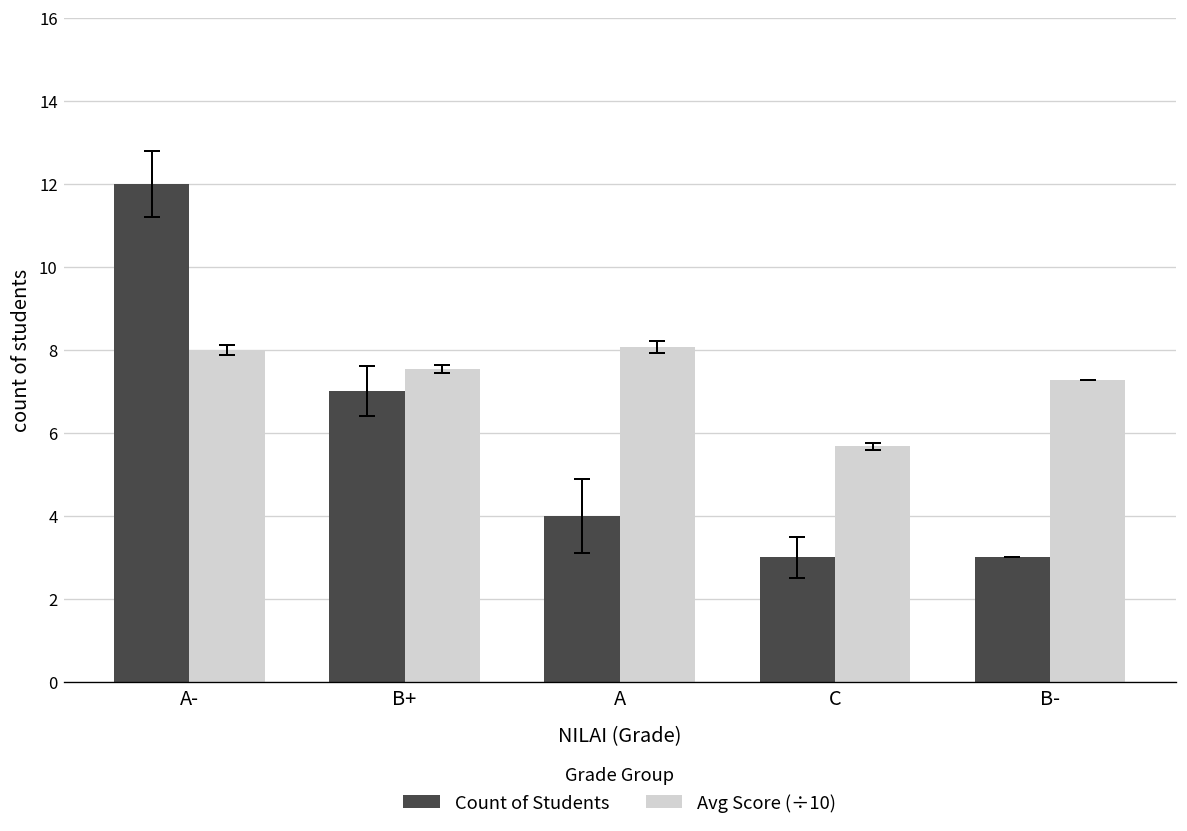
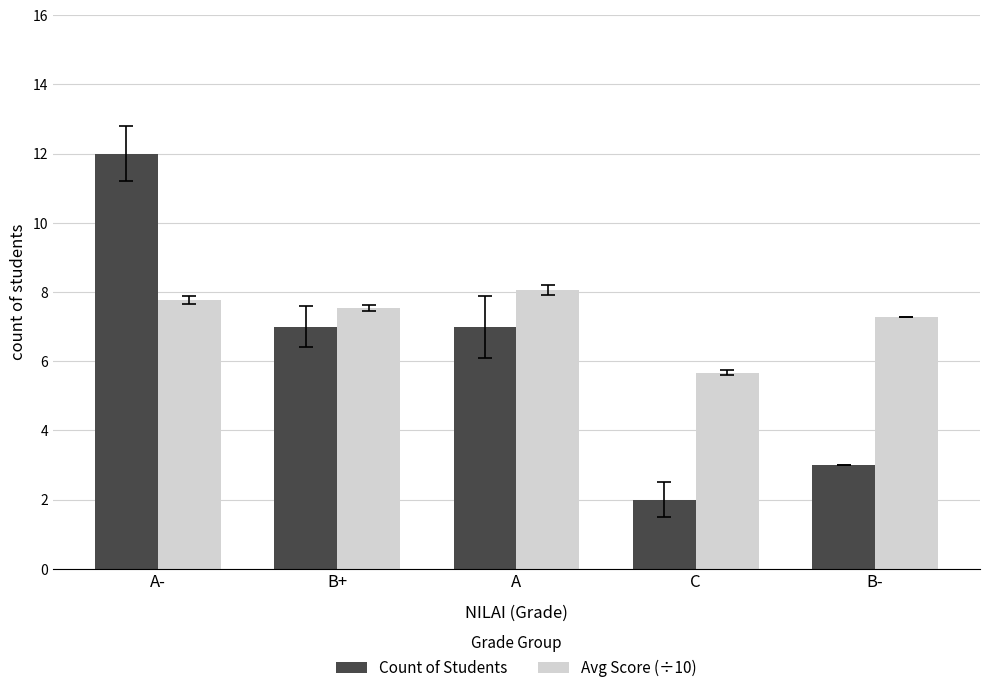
  {
    "Count of Students": {
      "A-": 12,
      "B+": 7,
-     "A": 4,
-     "C": 3,
+     "A": 7,
+     "C": 2,
      "B-": 3
    },
    "Avg Score (÷10)": {
-     "A-": 8.0,
+     "A-": 7.8,
      "B+": 7.5,
      "A": 8.1,
      "C": 5.7,
      "B-": 7.3
    }
  }
